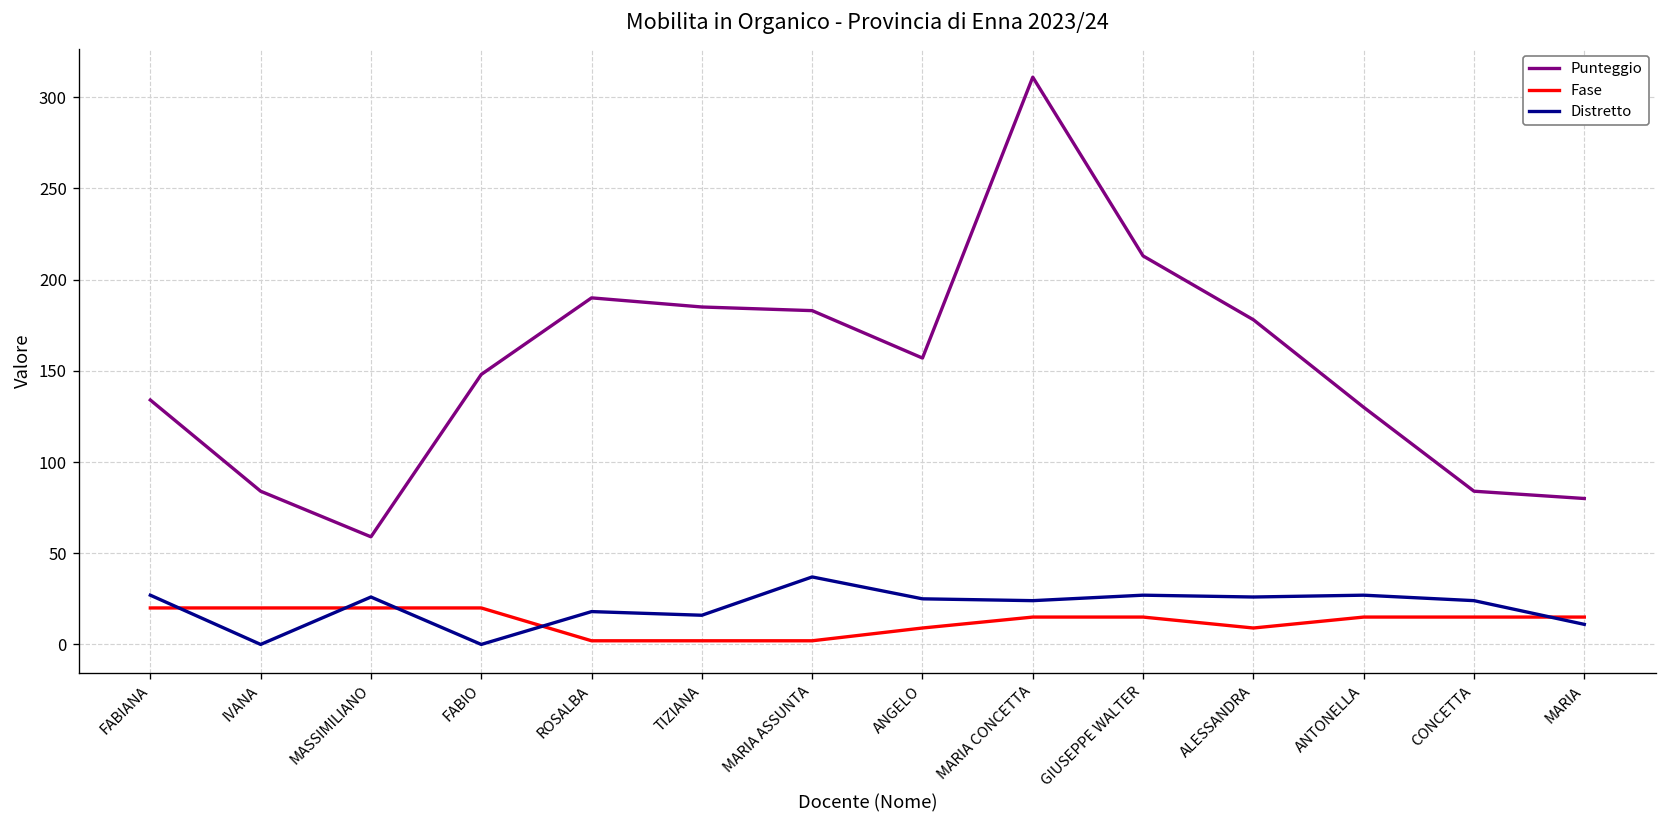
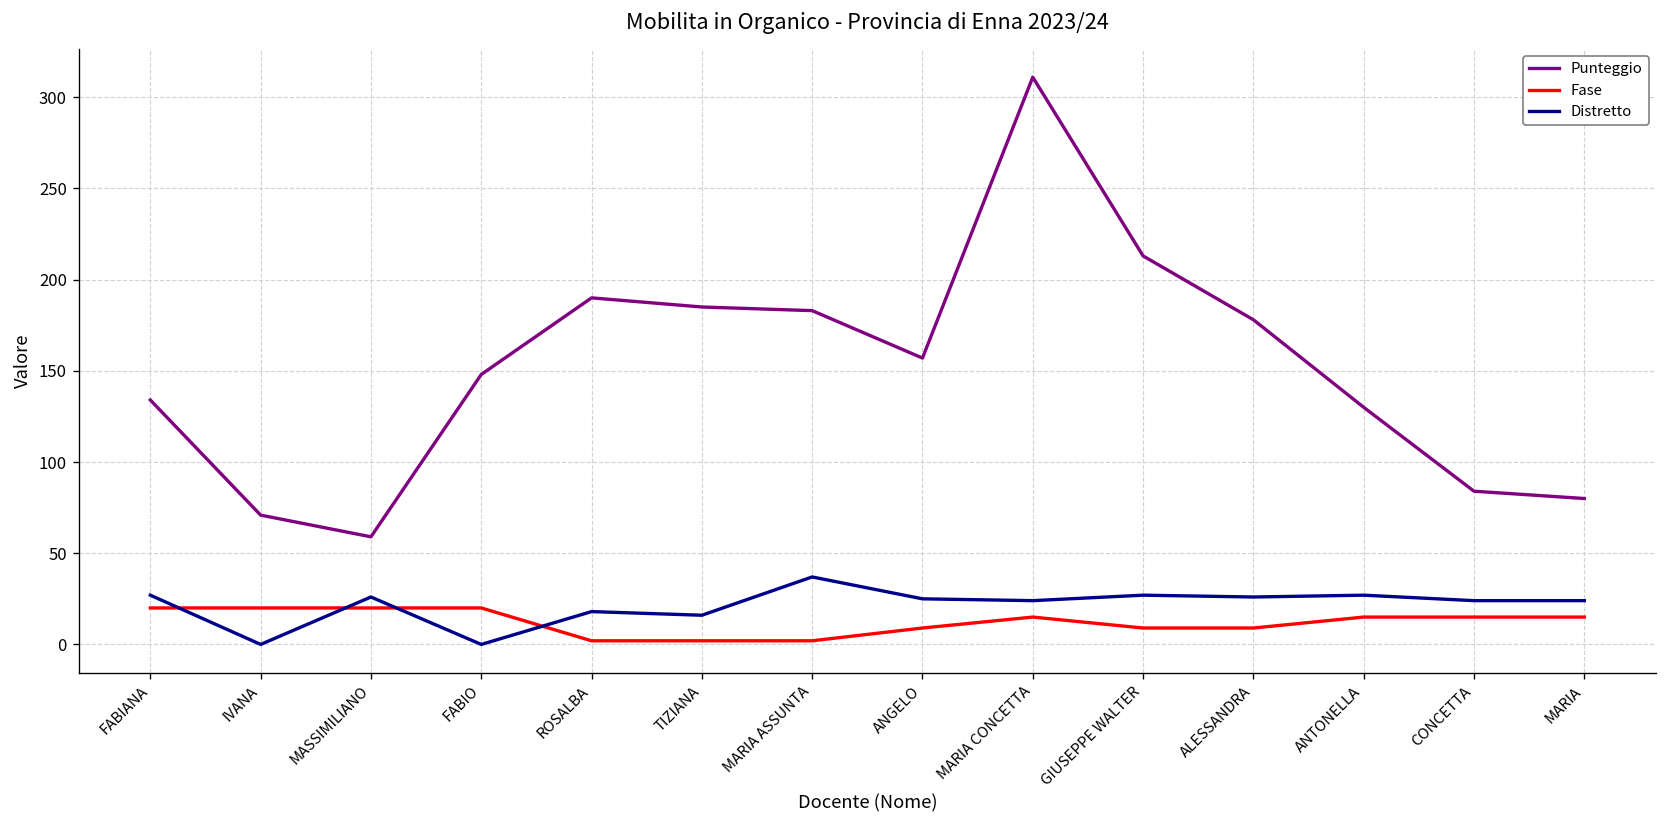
  {
    "Punteggio": {
      "FABIANA": 134,
-     "IVANA": 84,
+     "IVANA": 71,
      "MASSIMILIANO": 59,
      "FABIO": 148,
      "ROSALBA": 190,
      "TIZIANA": 185,
      "MARIA ASSUNTA": 183,
      "ANGELO": 157,
      "MARIA CONCETTA": 311,
      "GIUSEPPE WALTER": 213,
      "ALESSANDRA": 178,
      "ANTONELLA": 130,
      "CONCETTA": 84,
      "MARIA": 80
    },
    "Fase": {
      "FABIANA": 20,
      "IVANA": 20,
      "MASSIMILIANO": 20,
      "FABIO": 20,
      "ROSALBA": 2,
      "TIZIANA": 2,
      "MARIA ASSUNTA": 2,
      "ANGELO": 9,
      "MARIA CONCETTA": 15,
-     "GIUSEPPE WALTER": 15,
+     "GIUSEPPE WALTER": 9,
      "ALESSANDRA": 9,
      "ANTONELLA": 15,
      "CONCETTA": 15,
      "MARIA": 15
    },
    "Distretto": {
      "FABIANA": 27,
      "IVANA": 0,
      "MASSIMILIANO": 26,
      "FABIO": 0,
      "ROSALBA": 18,
      "TIZIANA": 16,
      "MARIA ASSUNTA": 37,
      "ANGELO": 25,
      "MARIA CONCETTA": 24,
      "GIUSEPPE WALTER": 27,
      "ALESSANDRA": 26,
      "ANTONELLA": 27,
      "CONCETTA": 24,
-     "MARIA": 11
+     "MARIA": 24
    }
  }
